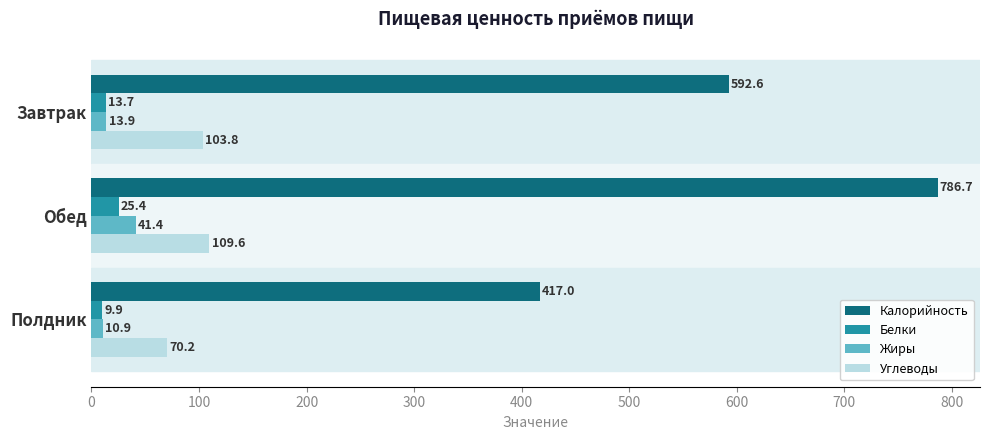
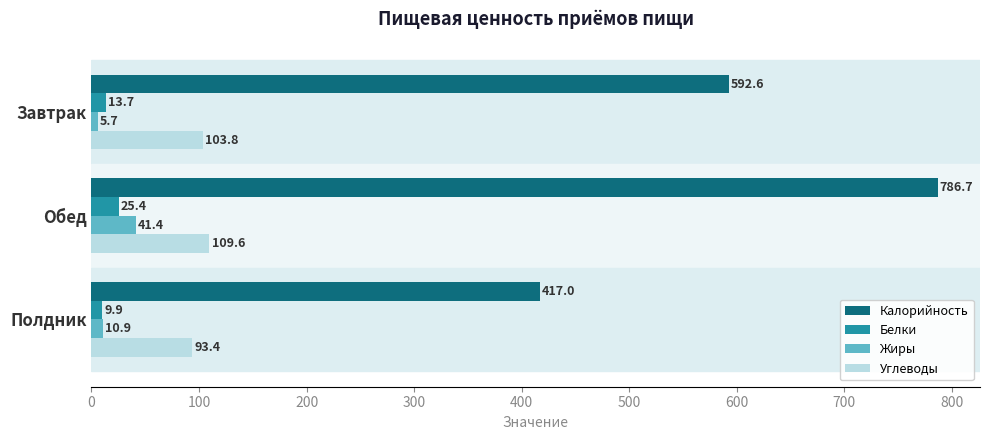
  {
    "Жиры": {
-     "Завтрак": 13.9,
+     "Завтрак": 5.7,
      "Обед": 41.4,
      "Полдник": 10.9
    },
    "Углеводы": {
      "Завтрак": 103.8,
      "Обед": 109.6,
-     "Полдник": 70.2
+     "Полдник": 93.4
    }
  }
